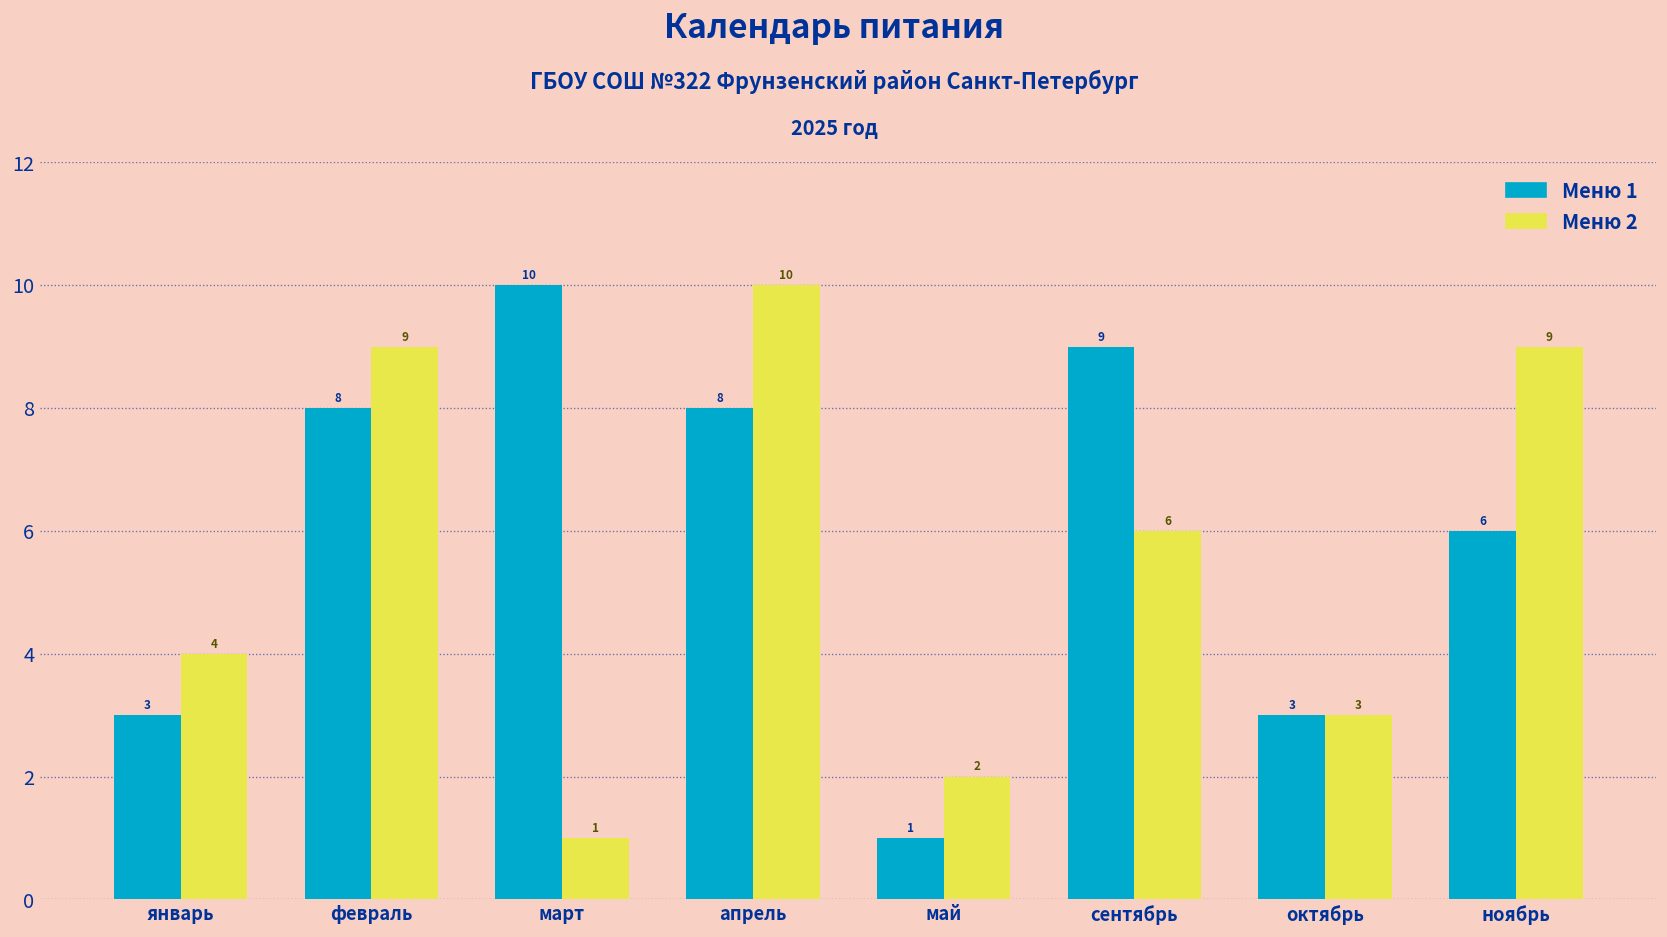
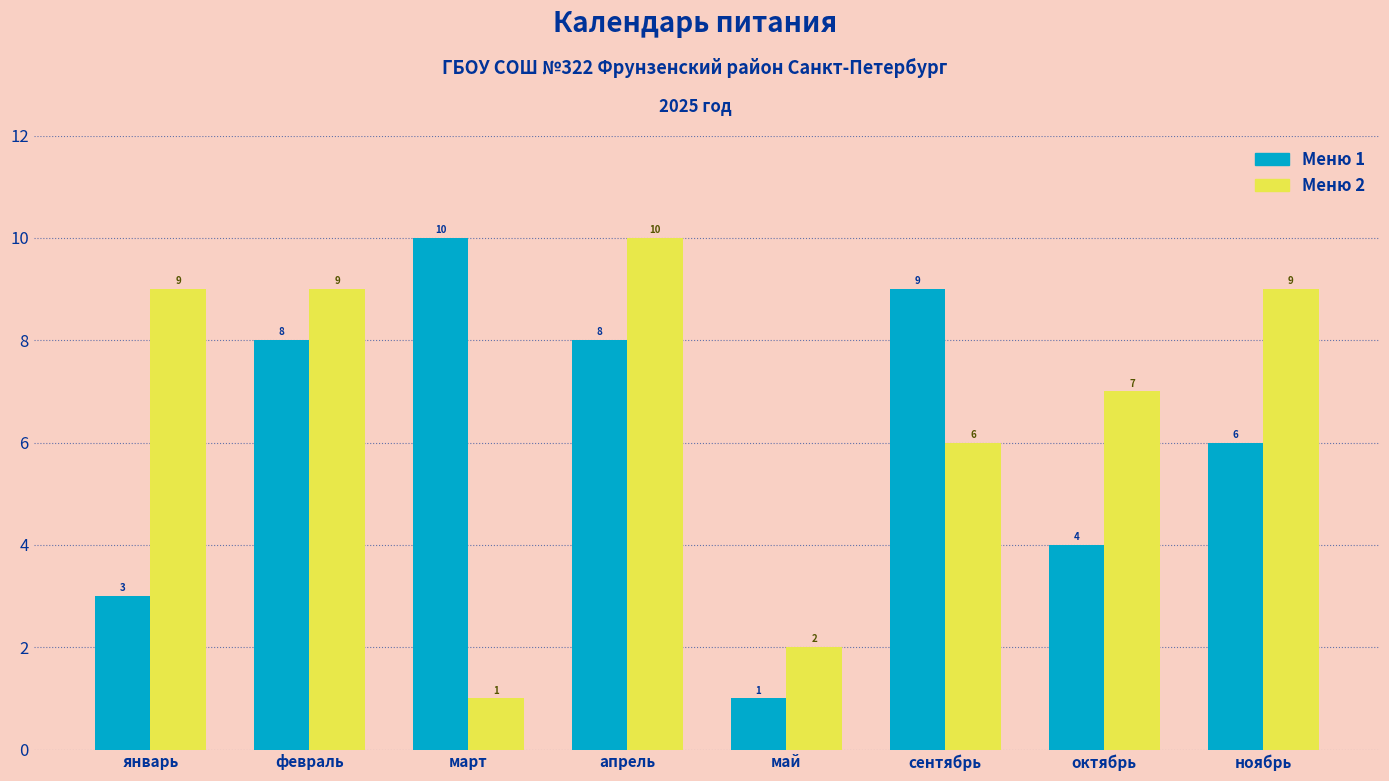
  {
    "Меню 1": {
      "январь": 3,
      "февраль": 8,
      "март": 10,
      "апрель": 8,
      "май": 1,
      "сентябрь": 9,
-     "октябрь": 3,
+     "октябрь": 4,
      "ноябрь": 6
    },
    "Меню 2": {
-     "январь": 4,
+     "январь": 9,
      "февраль": 9,
      "март": 1,
      "апрель": 10,
      "май": 2,
      "сентябрь": 6,
-     "октябрь": 3,
+     "октябрь": 7,
      "ноябрь": 9
    }
  }
